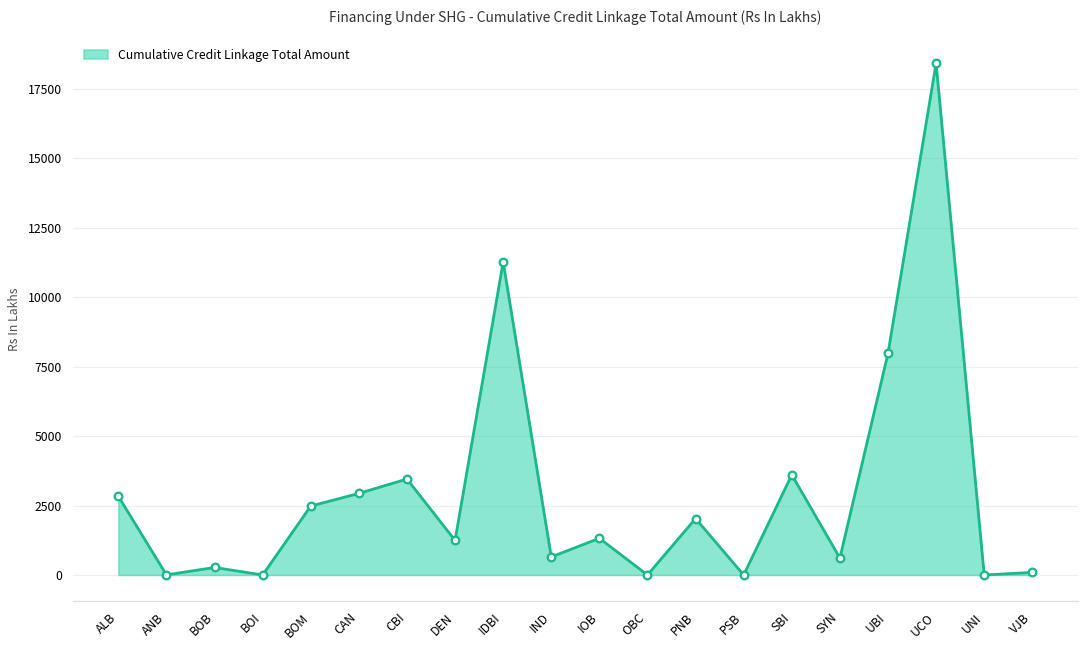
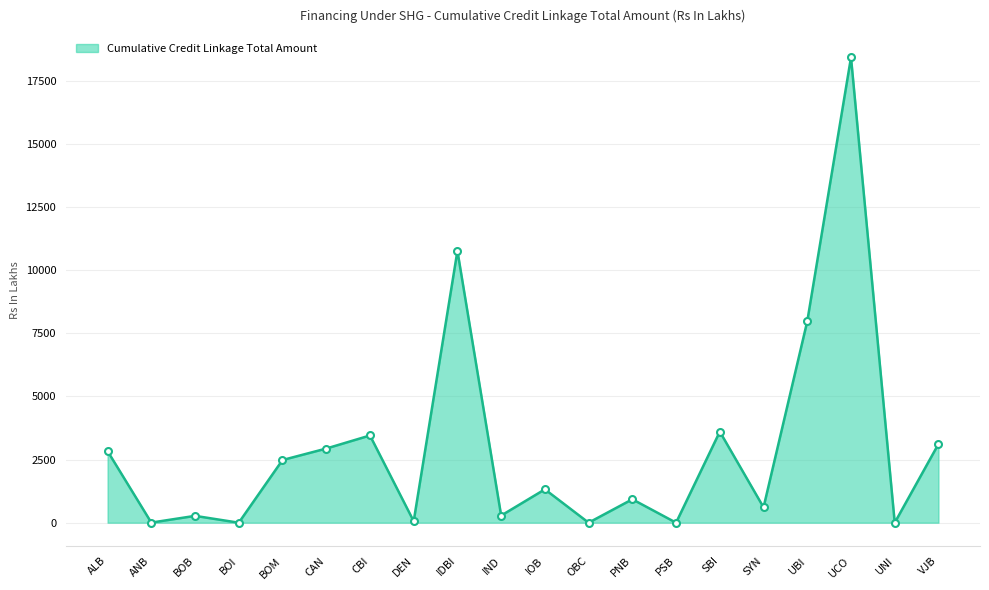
  {
    "ALB": 2800,
    "ANB": 0,
    "BOB": 300,
    "BOI": 0,
    "BOM": 2500,
    "CAN": 2900,
    "CBI": 3500,
-   "DEN": 1200,
-   "IDBI": 11300,
-   "IND": 700,
+   "DEN": 100,
+   "IDBI": 10800,
+   "IND": 300,
    "IOB": 1300,
    "OBC": 0,
-   "PNB": 2000,
+   "PNB": 900,
    "PSB": 0,
    "SBI": 3600,
    "SYN": 600,
    "UBI": 8000,
    "UCO": 18400,
    "UNI": 0,
-   "VJB": 100
+   "VJB": 3100
  }
